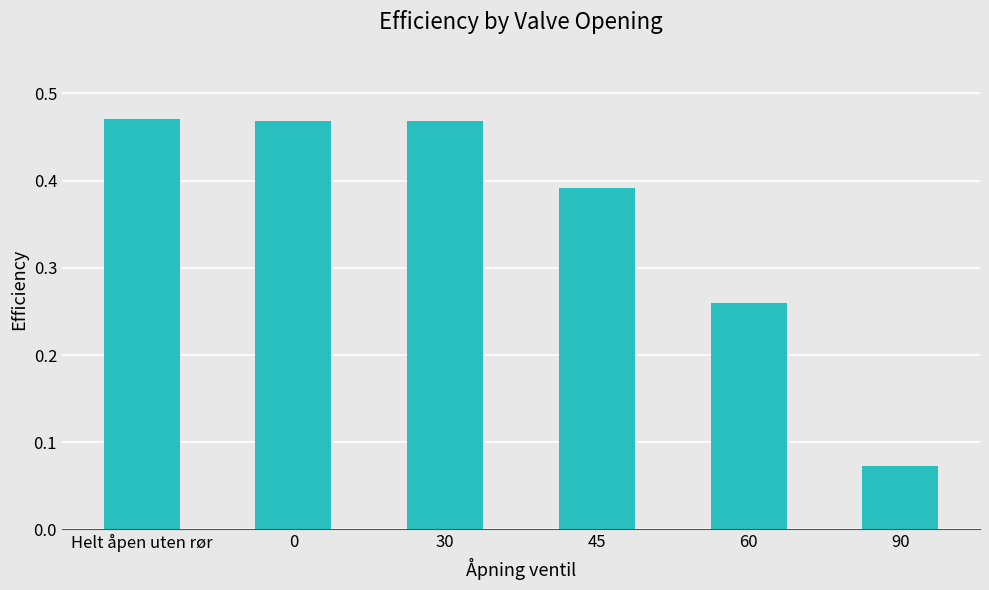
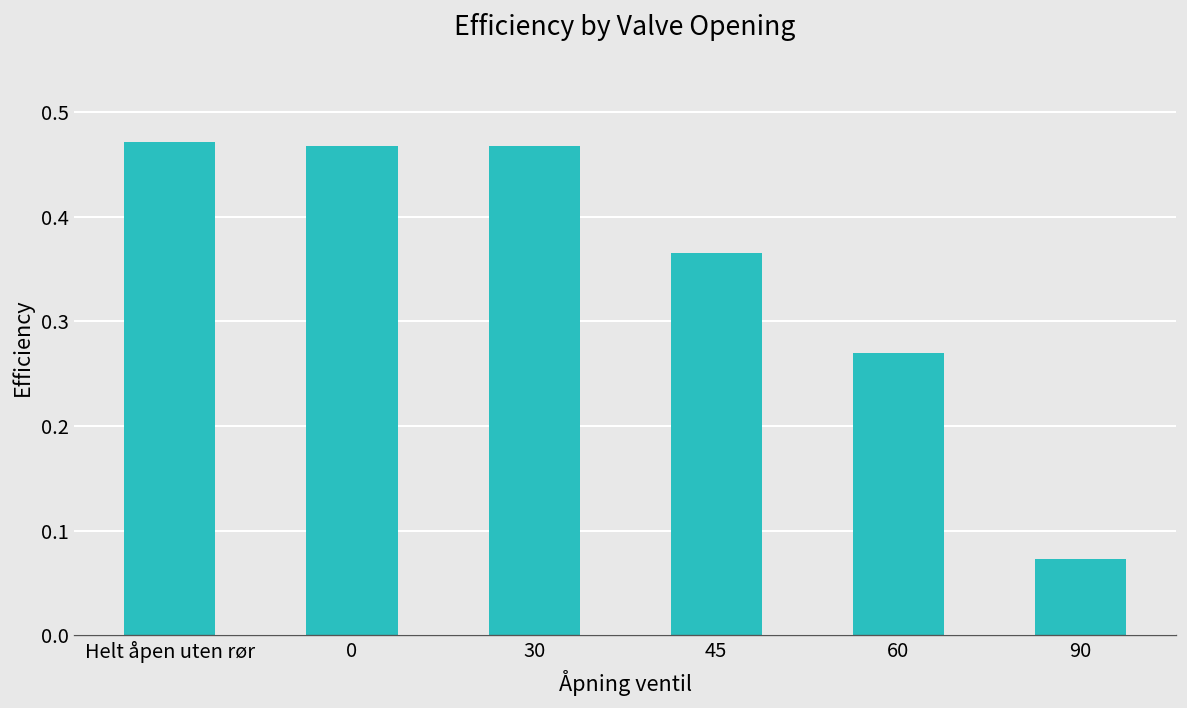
  {
    "Helt åpen uten rør": 0.47,
    "0": 0.47,
    "30": 0.47,
-   "45": 0.39,
-   "60": 0.26,
+   "45": 0.37,
+   "60": 0.27,
    "90": 0.07
  }
